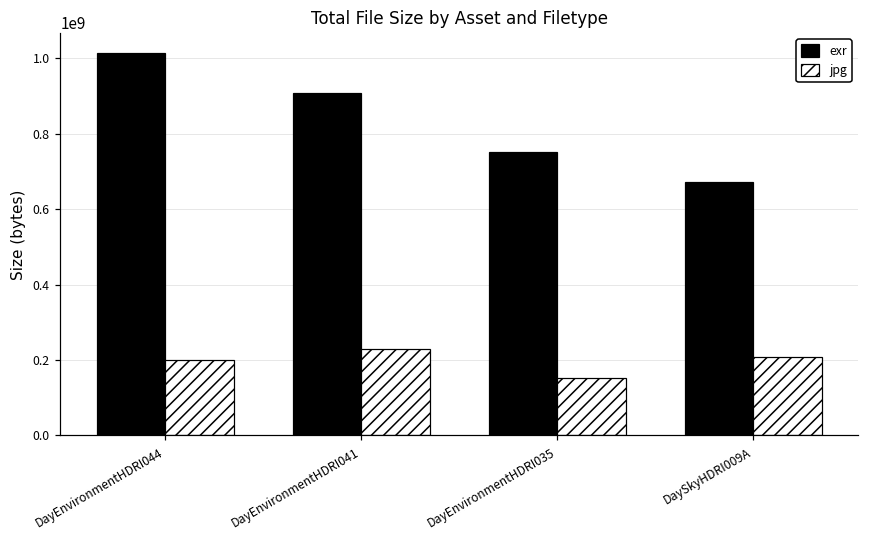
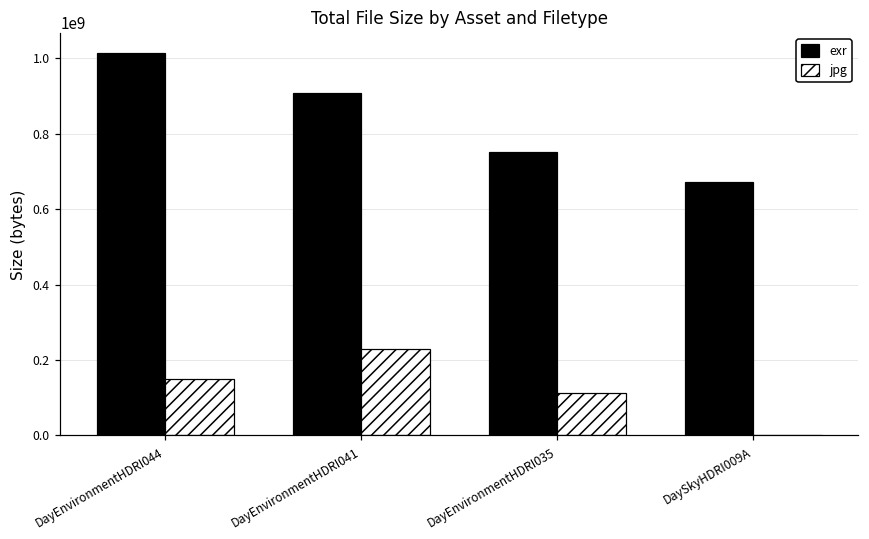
  {
    "exr": {
      "DayEnvironmentHDRI044": 1020000000,
      "DayEnvironmentHDRI041": 910000000,
      "DayEnvironmentHDRI035": 750000000,
      "DaySkyHDRI009A": 670000000
    },
    "jpg": {
-     "DayEnvironmentHDRI044": 200000000,
+     "DayEnvironmentHDRI044": 150000000,
      "DayEnvironmentHDRI041": 230000000,
-     "DayEnvironmentHDRI035": 150000000,
-     "DaySkyHDRI009A": 210000000
+     "DayEnvironmentHDRI035": 110000000,
+     "DaySkyHDRI009A": 0
    }
  }
